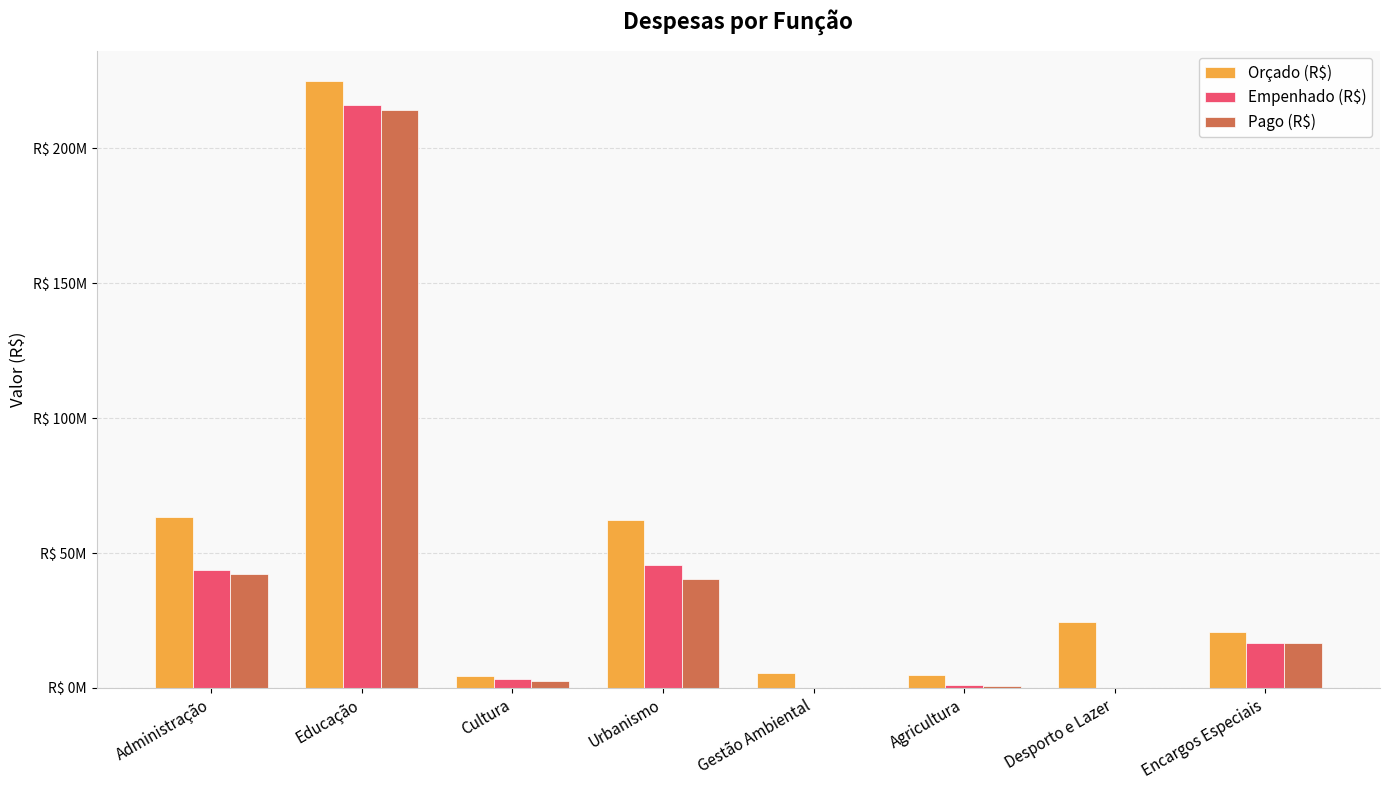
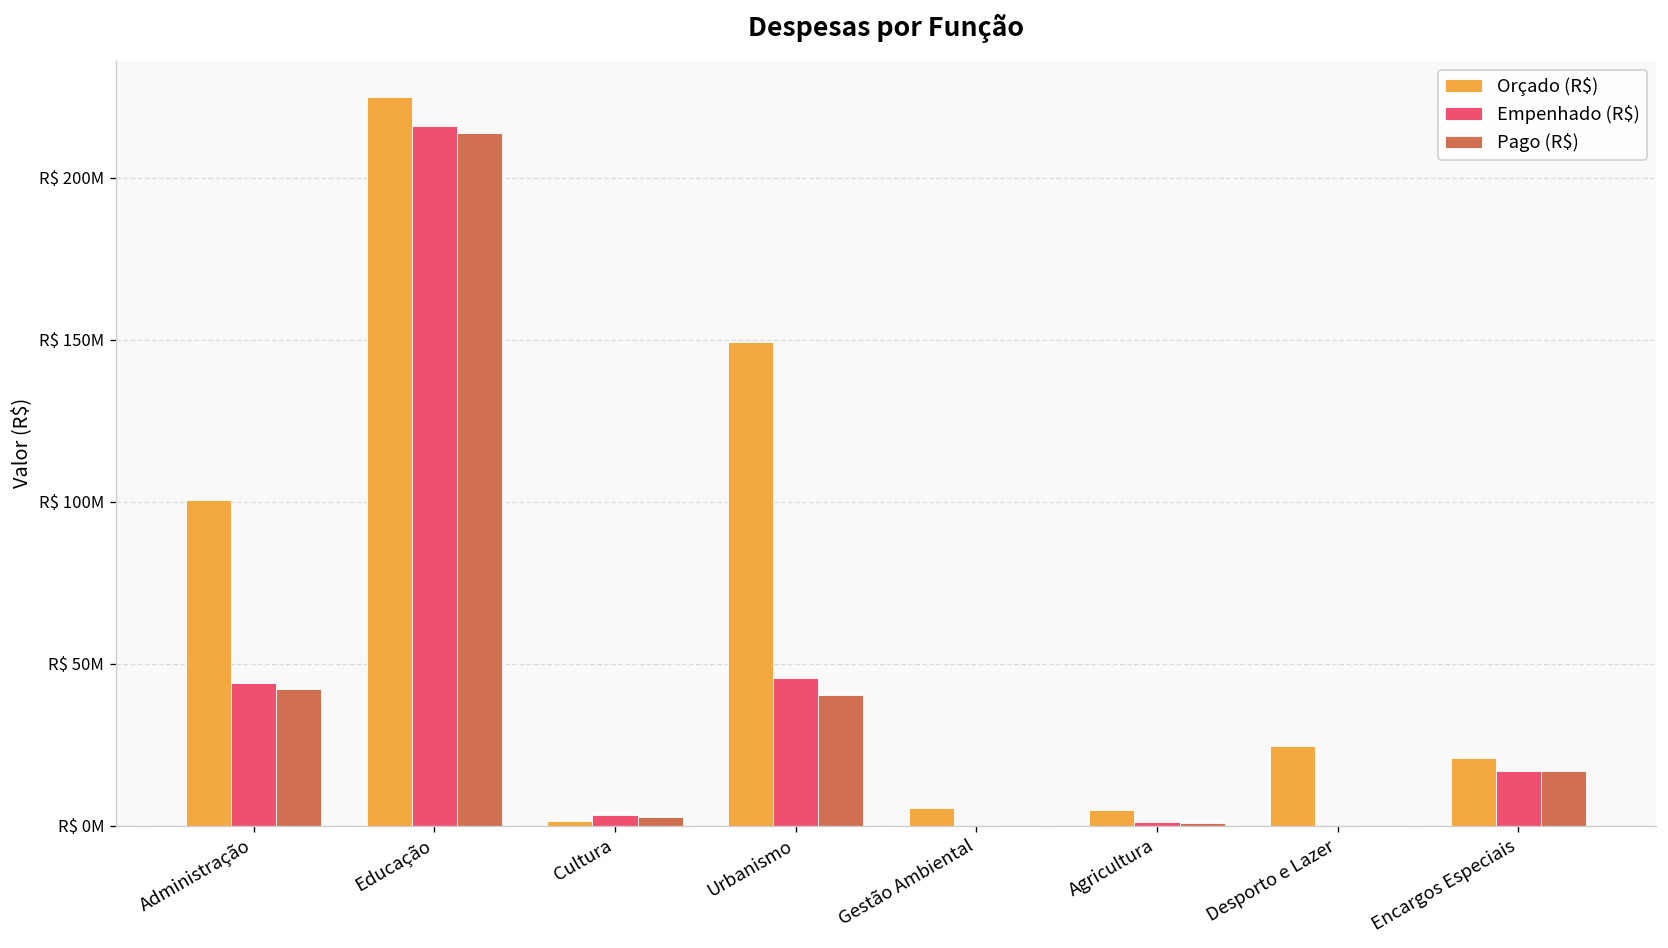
  {
    "Orçado (R$)": {
-     "Administração": "R$ 63000000",
+     "Administração": "R$ 101000000",
      "Educação": "R$ 225000000",
-     "Cultura": "R$ 5000000",
-     "Urbanismo": "R$ 62000000",
+     "Cultura": "R$ 2000000",
+     "Urbanismo": "R$ 149000000",
      "Gestão Ambiental": "R$ 6000000",
      "Agricultura": "R$ 5000000",
      "Desporto e Lazer": "R$ 25000000",
      "Encargos Especiais": "R$ 21000000"
    }
  }
